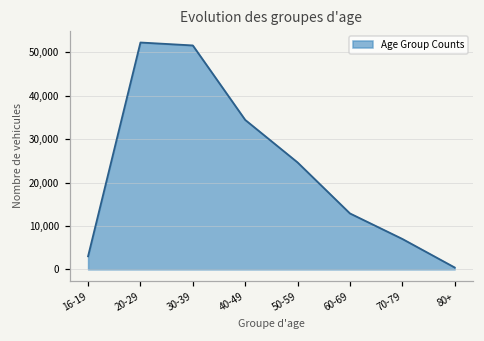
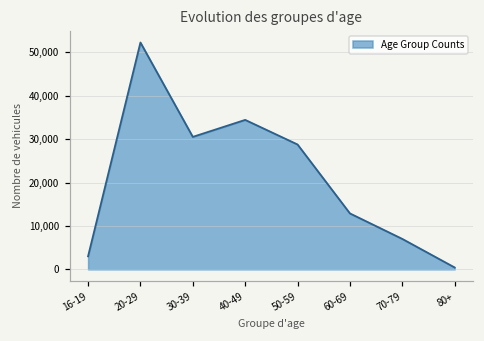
  {
    "16-19": "3,000",
    "20-29": "52,000",
-   "30-39": "52,000",
+   "30-39": "31,000",
    "40-49": "34,000",
-   "50-59": "25,000",
+   "50-59": "29,000",
    "60-69": "13,000",
    "70-79": "7,000",
    "80+": "0"
  }
